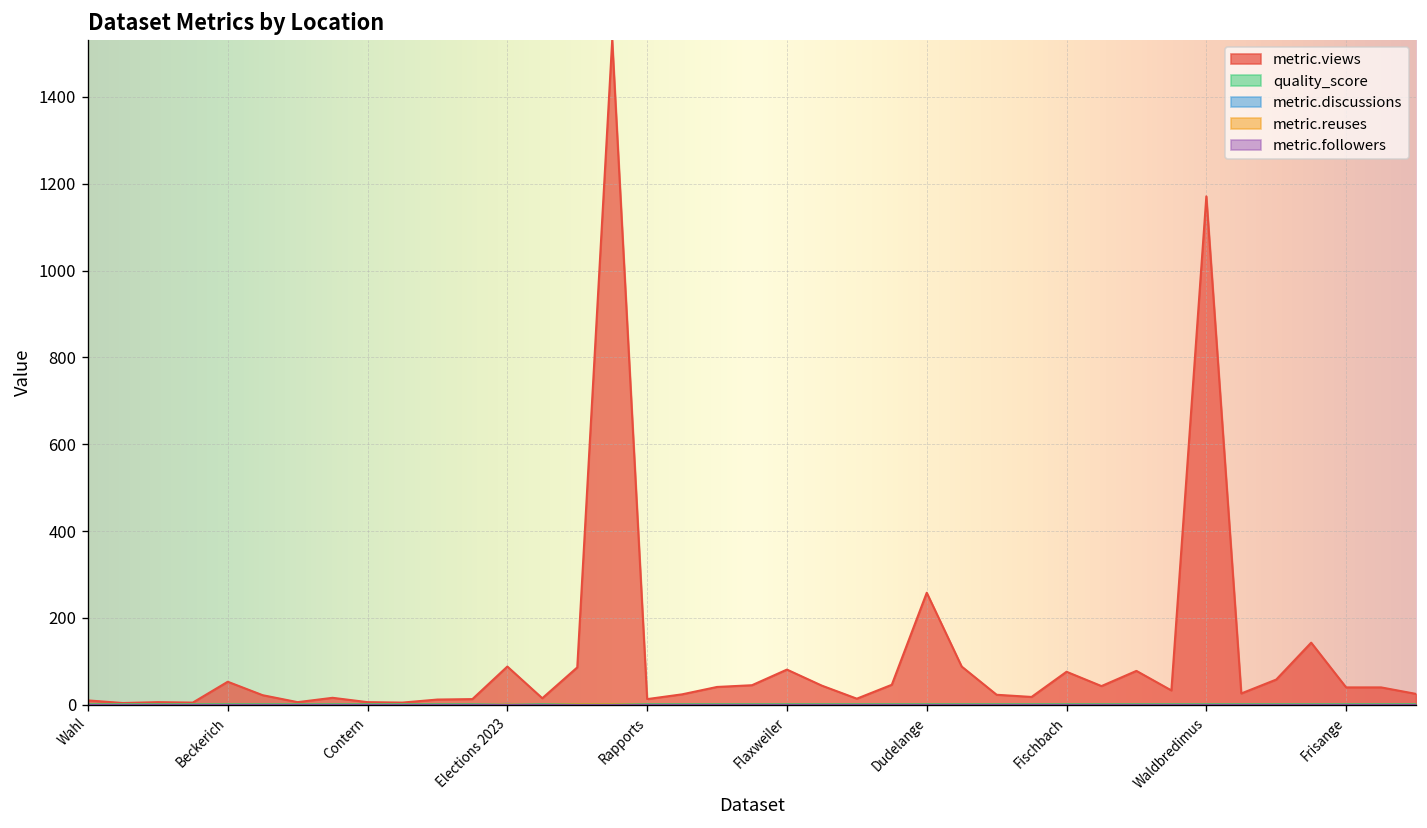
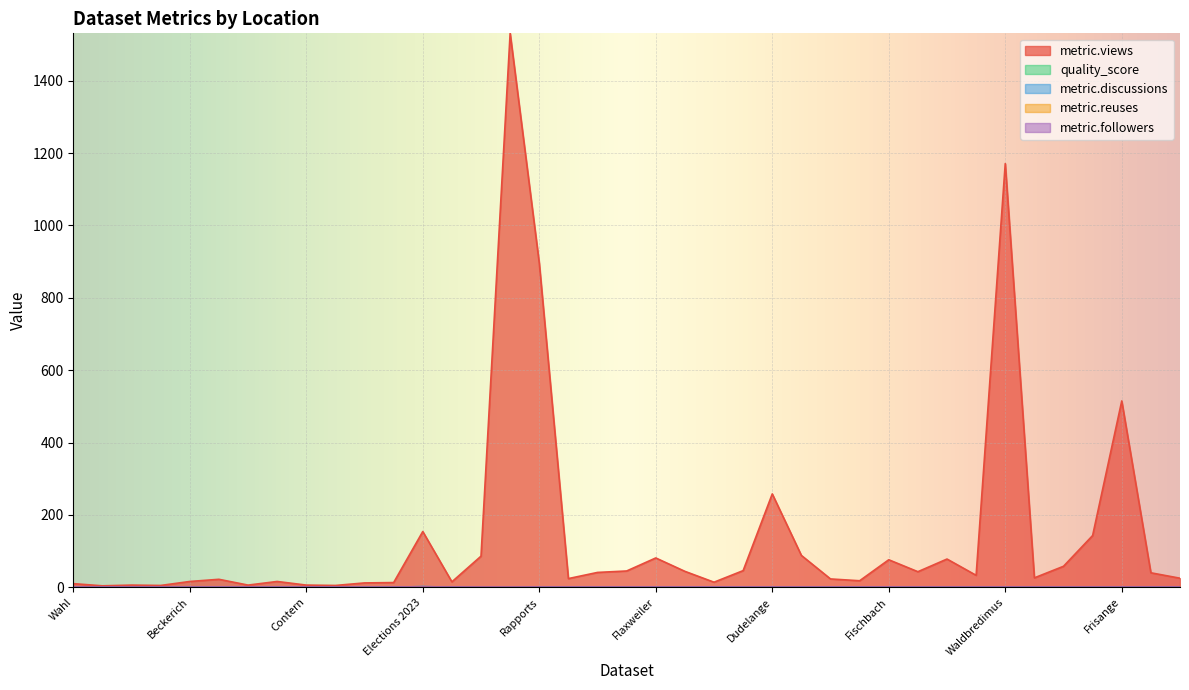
  {
    "metric.views": {
      "Wahl": 10,
-     "Beckerich": 50,
-     "Elections 2023": 90,
-     "Rapports": 10,
+     "Beckerich": 20,
+     "Elections 2023": 150,
+     "Rapports": 900,
      "Flaxweiler": 80,
      "Dudelange": 260,
      "Fischbach": 80,
      "Waldbredimus": 1170,
-     "Frisange": 40
+     "Frisange": 520
    }
  }
